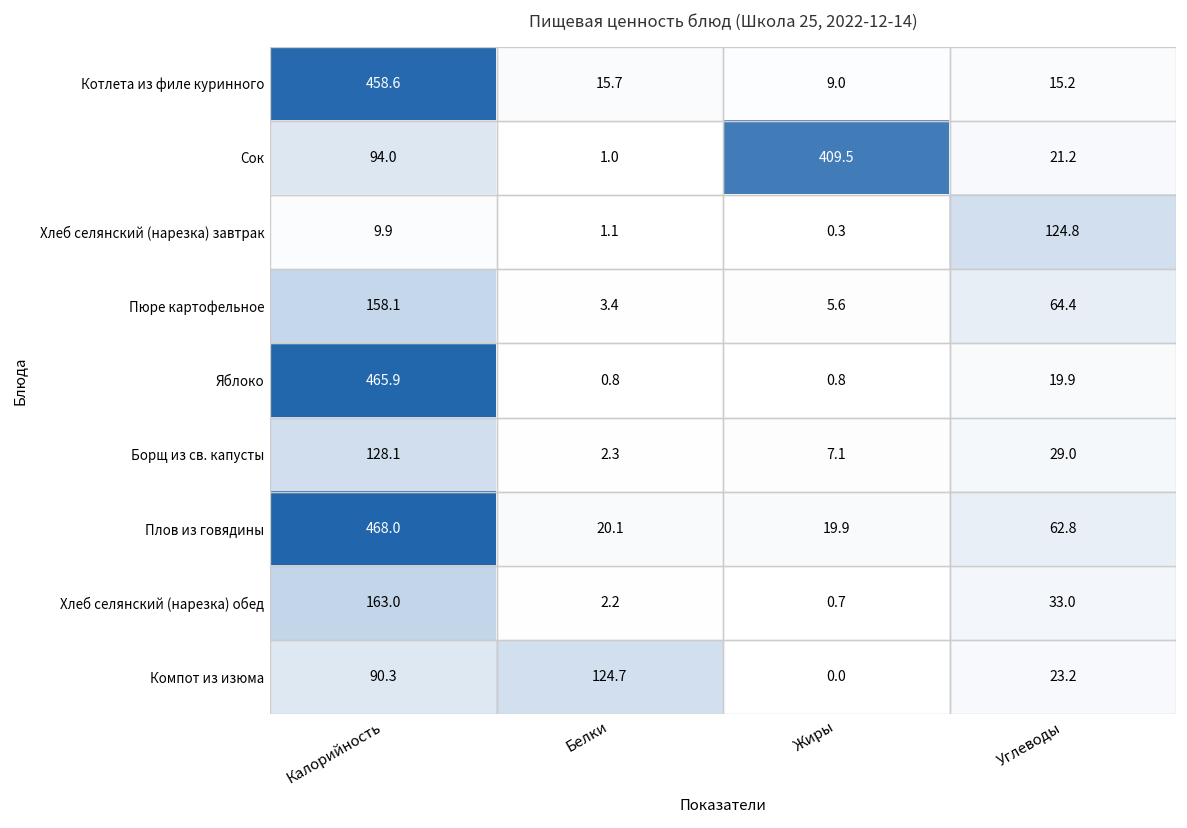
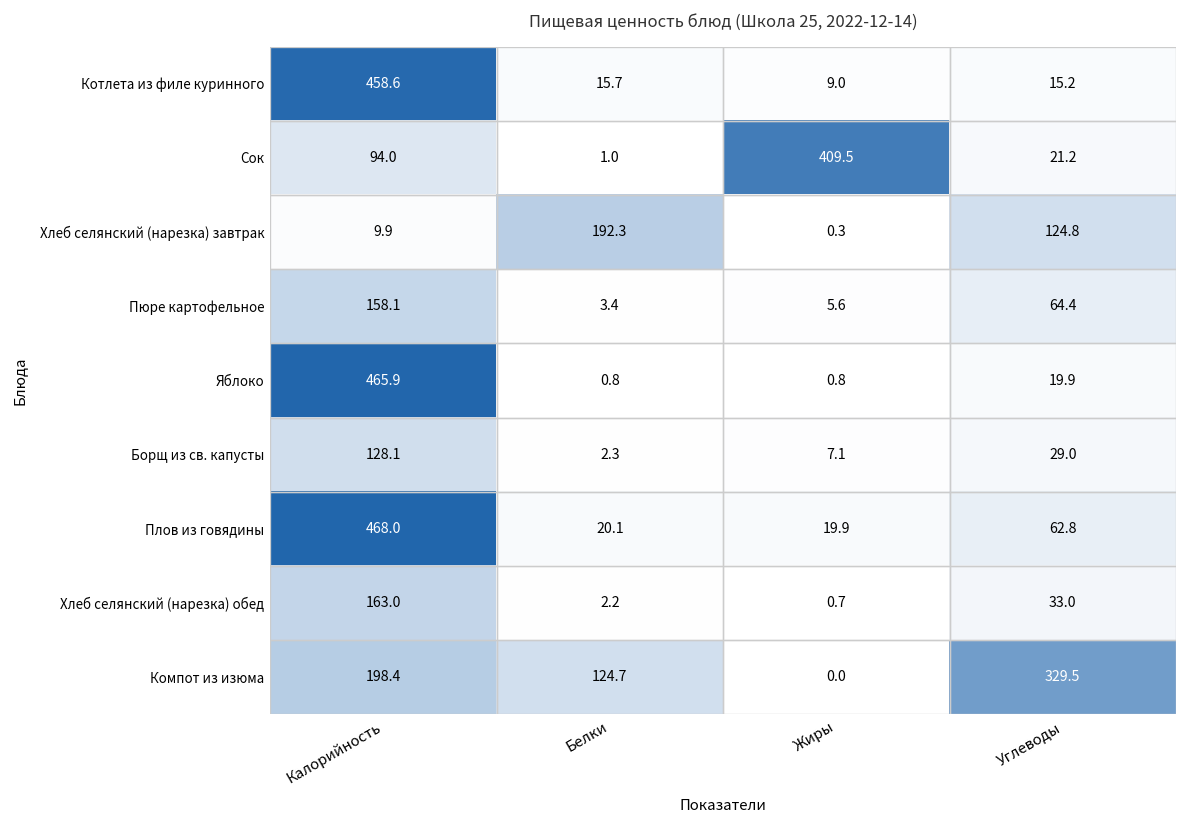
  {
    "Котлета из филе куринного": {
      "Калорийность": 458.6,
      "Белки": 15.7,
      "Жиры": 9.0,
      "Углеводы": 15.2
    },
    "Сок": {
      "Калорийность": 94.0,
      "Белки": 1.0,
      "Жиры": 409.5,
      "Углеводы": 21.2
    },
    "Хлеб селянский (нарезка) завтрак": {
      "Калорийность": 9.9,
-     "Белки": 1.1,
+     "Белки": 192.3,
      "Жиры": 0.3,
      "Углеводы": 124.8
    },
    "Пюре картофельное": {
      "Калорийность": 158.1,
      "Белки": 3.4,
      "Жиры": 5.6,
      "Углеводы": 64.4
    },
    "Яблоко": {
      "Калорийность": 465.9,
      "Белки": 0.8,
      "Жиры": 0.8,
      "Углеводы": 19.9
    },
    "Борщ из св. капусты": {
      "Калорийность": 128.1,
      "Белки": 2.3,
      "Жиры": 7.1,
      "Углеводы": 29.0
    },
    "Плов из говядины": {
      "Калорийность": 468.0,
      "Белки": 20.1,
      "Жиры": 19.9,
      "Углеводы": 62.8
    },
    "Хлеб селянский (нарезка) обед": {
      "Калорийность": 163.0,
      "Белки": 2.2,
      "Жиры": 0.7,
      "Углеводы": 33.0
    },
    "Компот из изюма": {
-     "Калорийность": 90.3,
+     "Калорийность": 198.4,
      "Белки": 124.7,
      "Жиры": 0.0,
-     "Углеводы": 23.2
+     "Углеводы": 329.5
    }
  }
